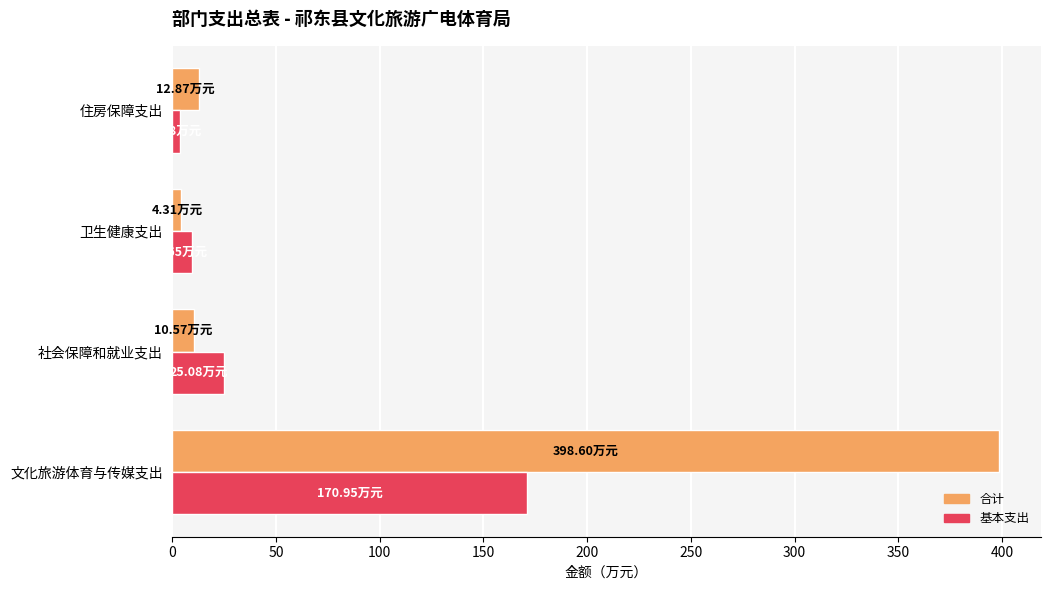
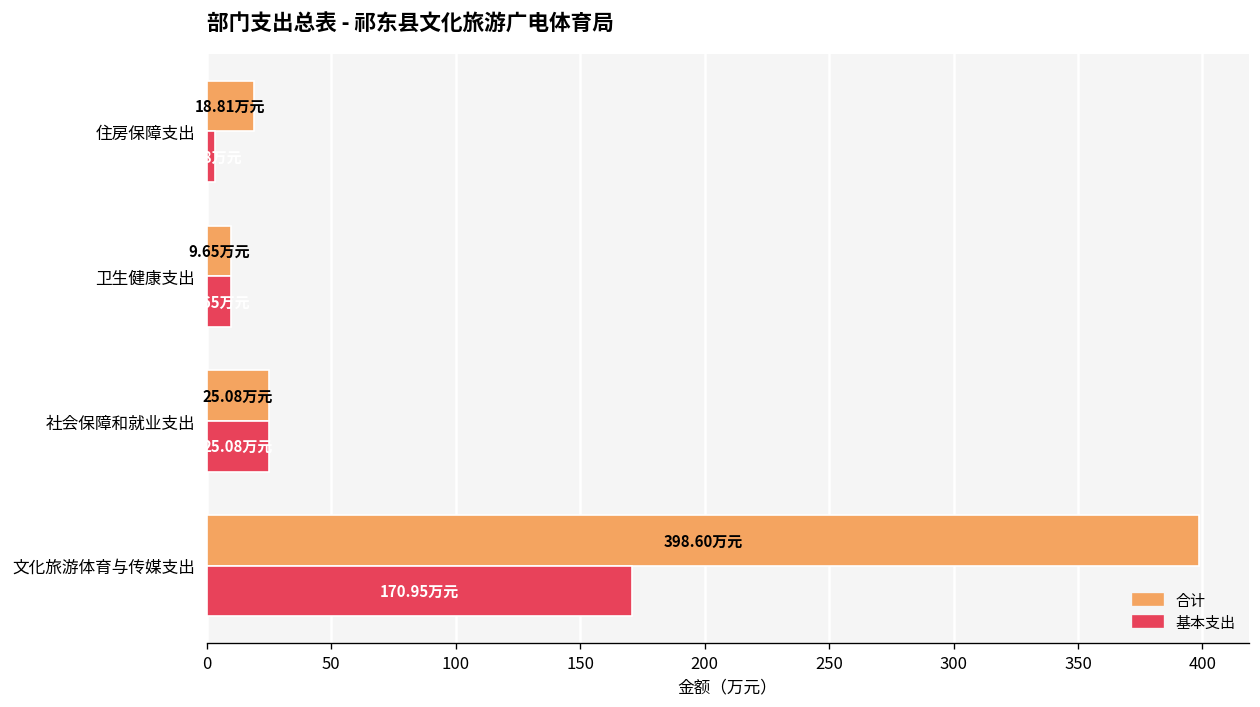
  {
    "合计": {
-     "住房保障支出": 12.87,
-     "卫生健康支出": 4.31,
-     "社会保障和就业支出": 10.57,
+     "住房保障支出": 18.81,
+     "卫生健康支出": 9.65,
+     "社会保障和就业支出": 25.08,
      "文化旅游体育与传媒支出": 398.60
    },
    "基本支出": {
      "社会保障和就业支出": 25.08,
      "文化旅游体育与传媒支出": 170.95
    }
  }
